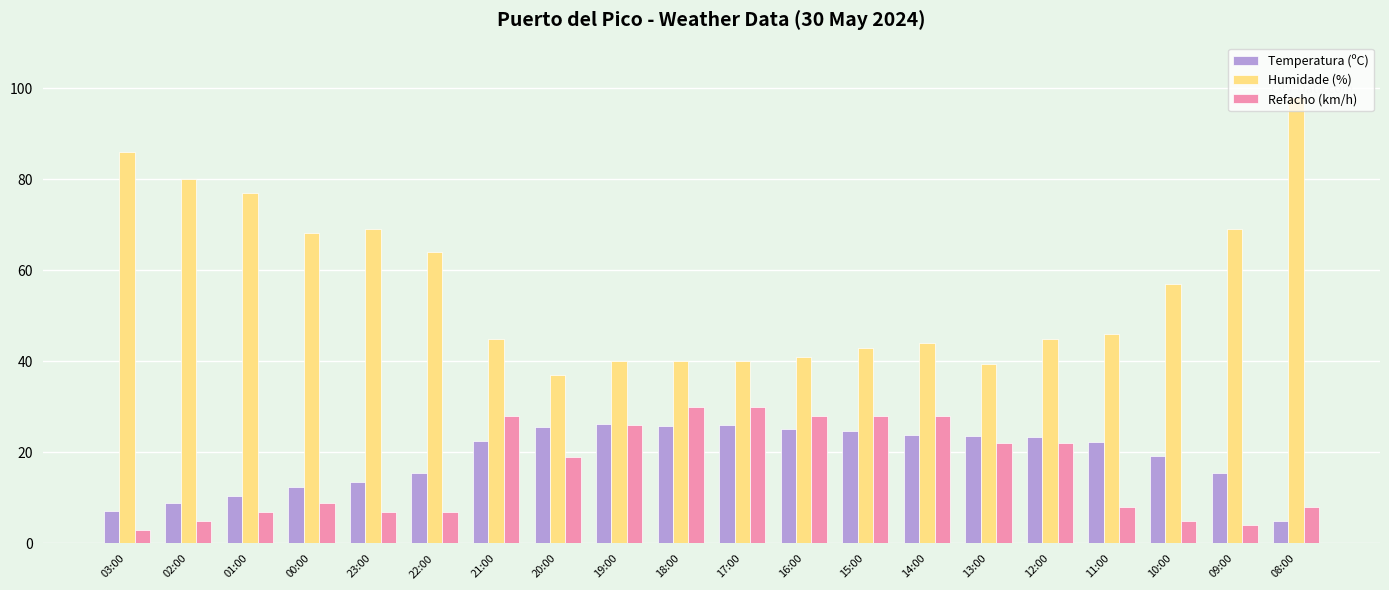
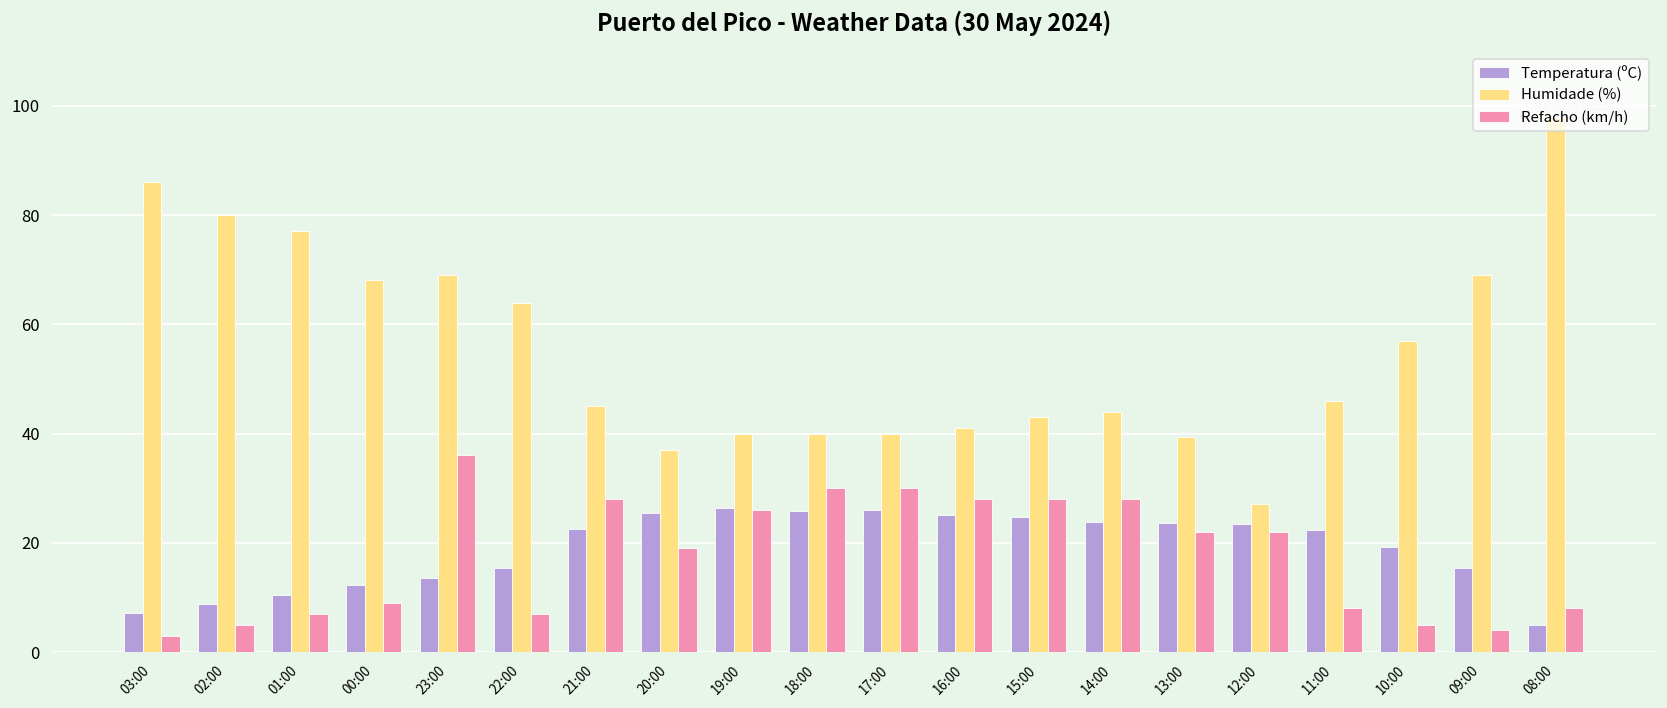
  {
    "Temperatura (ºC)": {
      "03:00": 7,
      "02:00": 9,
      "01:00": 10,
      "00:00": 12,
      "23:00": 14,
      "22:00": 15,
      "21:00": 23,
      "20:00": 26,
      "19:00": 26,
      "18:00": 26,
      "17:00": 26,
      "16:00": 25,
      "15:00": 25,
      "14:00": 24,
      "13:00": 24,
      "12:00": 23,
      "11:00": 22,
      "10:00": 19,
      "09:00": 16,
      "08:00": 5
    },
    "Humidade (%)": {
      "03:00": 86,
      "02:00": 80,
      "01:00": 77,
      "00:00": 68,
      "23:00": 69,
      "22:00": 64,
      "21:00": 45,
      "20:00": 37,
      "19:00": 40,
      "18:00": 40,
      "17:00": 40,
      "16:00": 41,
      "15:00": 43,
      "14:00": 44,
      "13:00": 39,
-     "12:00": 45,
+     "12:00": 27,
      "11:00": 46,
      "10:00": 57,
      "09:00": 69
    },
    "Refacho (km/h)": {
      "03:00": 3,
      "02:00": 5,
      "01:00": 7,
      "00:00": 9,
-     "23:00": 7,
+     "23:00": 36,
      "22:00": 7,
      "21:00": 28,
      "20:00": 19,
      "19:00": 26,
      "18:00": 30,
      "17:00": 30,
      "16:00": 28,
      "15:00": 28,
      "14:00": 28,
      "13:00": 22,
      "12:00": 22,
      "11:00": 8,
      "10:00": 5,
      "09:00": 4,
      "08:00": 8
    }
  }
